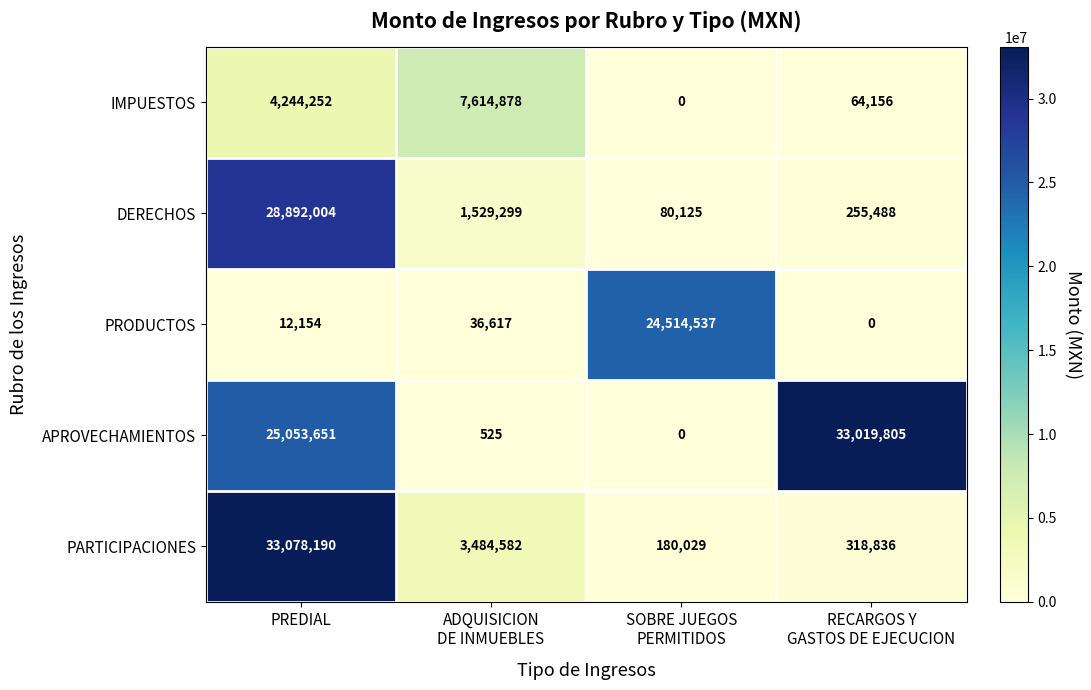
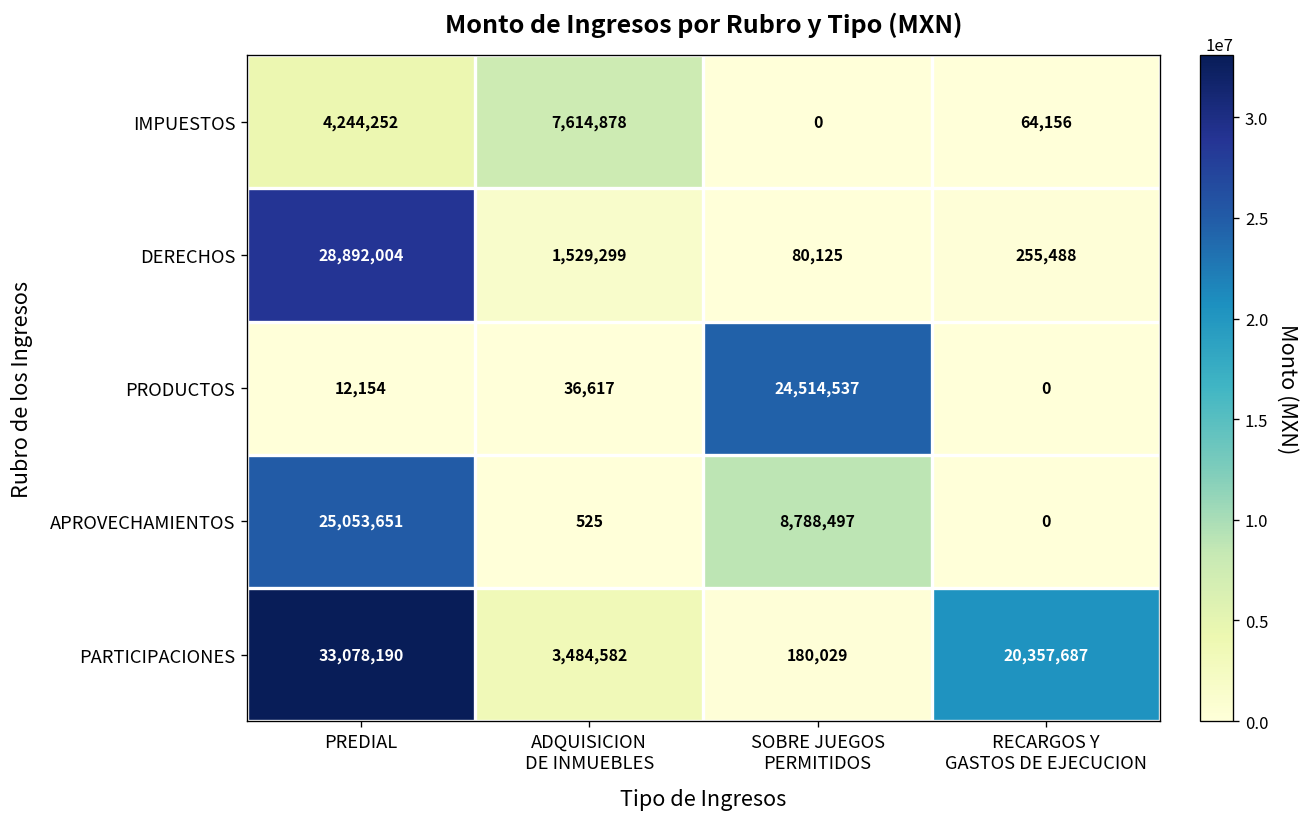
  {
    "IMPUESTOS": {
      "PREDIAL": "4,244,252",
      "ADQUISICION DE INMUEBLES": "7,614,878",
      "SOBRE JUEGOS PERMITIDOS": "0",
      "RECARGOS Y GASTOS DE EJECUCION": "64,156"
    },
    "DERECHOS": {
      "PREDIAL": "28,892,004",
      "ADQUISICION DE INMUEBLES": "1,529,299",
      "SOBRE JUEGOS PERMITIDOS": "80,125",
      "RECARGOS Y GASTOS DE EJECUCION": "255,488"
    },
    "PRODUCTOS": {
      "PREDIAL": "12,154",
      "ADQUISICION DE INMUEBLES": "36,617",
      "SOBRE JUEGOS PERMITIDOS": "24,514,537",
      "RECARGOS Y GASTOS DE EJECUCION": "0"
    },
    "APROVECHAMIENTOS": {
      "PREDIAL": "25,053,651",
      "ADQUISICION DE INMUEBLES": "525",
-     "SOBRE JUEGOS PERMITIDOS": "0",
-     "RECARGOS Y GASTOS DE EJECUCION": "33,019,805"
+     "SOBRE JUEGOS PERMITIDOS": "8,788,497",
+     "RECARGOS Y GASTOS DE EJECUCION": "0"
    },
    "PARTICIPACIONES": {
      "PREDIAL": "33,078,190",
      "ADQUISICION DE INMUEBLES": "3,484,582",
      "SOBRE JUEGOS PERMITIDOS": "180,029",
-     "RECARGOS Y GASTOS DE EJECUCION": "318,836"
+     "RECARGOS Y GASTOS DE EJECUCION": "20,357,687"
    }
  }
